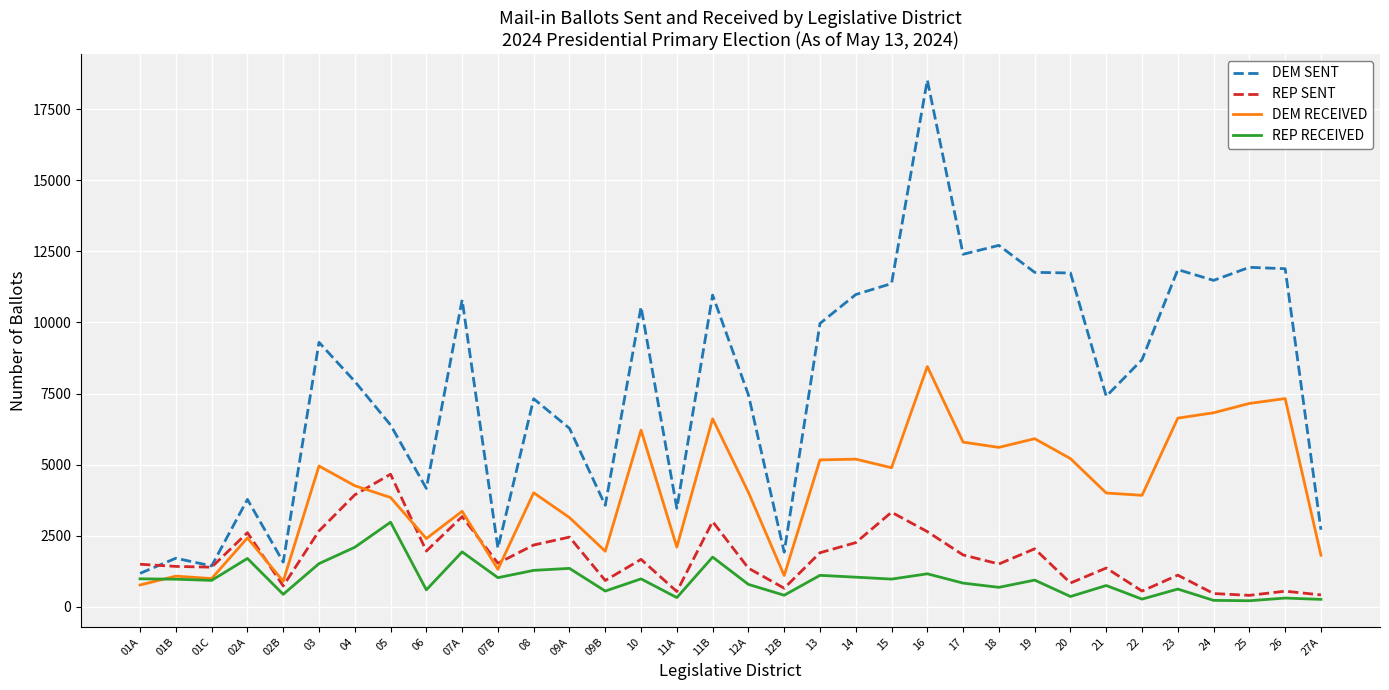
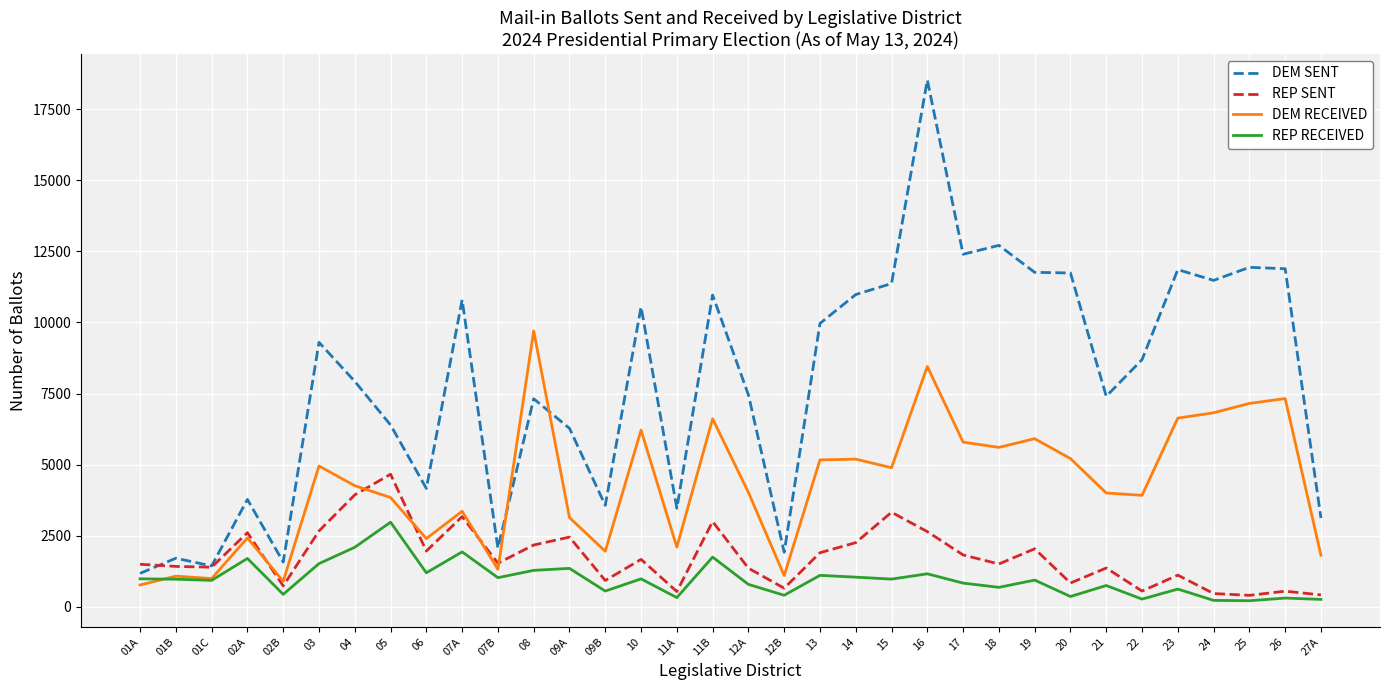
  {
    "DEM SENT": {
      "01A": 1200,
      "01B": 1700,
      "02A": 3800,
      "02B": 1600,
      "03": 9300,
      "04": 7900,
      "05": 6400,
      "06": 4200,
      "07A": 10800,
      "07B": 2100,
      "08": 7300,
      "09A": 6300,
      "09B": 3600,
      "10": 10500,
      "11A": 3500,
      "11B": 11000,
      "12A": 7500,
      "12B": 1900,
      "13": 10000,
      "14": 11000,
      "15": 11400,
      "16": 18500,
      "17": 12400,
      "18": 12700,
      "19": 11800,
      "20": 11700,
      "21": 7400,
      "22": 8700,
      "23": 11900,
      "24": 11500,
      "25": 11900,
      "26": 11900,
-     "27A": 2700
+     "27A": 3100
    },
    "REP SENT": {
      "01A": 1500,
      "01B": 1400,
      "02A": 2600,
      "02B": 700,
      "03": 2700,
      "04": 3900,
      "05": 4700,
      "06": 2000,
      "07A": 3200,
      "07B": 1500,
      "08": 2200,
      "09A": 2500,
      "09B": 900,
      "10": 1700,
      "11A": 500,
      "11B": 3000,
      "12A": 1400,
      "12B": 700,
      "13": 1900,
      "14": 2300,
      "15": 3300,
      "16": 2600,
      "17": 1800,
      "18": 1500,
      "19": 2000,
      "20": 800,
      "21": 1400,
      "22": 600,
      "23": 1100,
      "24": 500,
      "25": 400,
      "26": 600,
      "27A": 400
    },
    "DEM RECEIVED": {
      "01A": 800,
      "01B": 1100,
      "02A": 2400,
      "02B": 900,
      "03": 5000,
      "04": 4300,
      "05": 3800,
      "06": 2400,
      "07A": 3400,
      "07B": 1300,
-     "08": 4000,
+     "08": 9700,
      "09A": 3100,
      "09B": 2000,
      "10": 6200,
      "11A": 2100,
      "11B": 6600,
      "12A": 4000,
      "12B": 1100,
      "13": 5200,
      "14": 5200,
      "15": 4900,
      "16": 8500,
      "17": 5800,
      "18": 5600,
      "19": 5900,
      "20": 5200,
      "21": 4000,
      "22": 3900,
      "23": 6600,
      "24": 6800,
      "25": 7200,
      "26": 7300,
      "27A": 1800
    },
    "REP RECEIVED": {
      "01A": 1000,
      "01B": 1000,
      "02A": 1700,
      "02B": 400,
      "03": 1500,
      "04": 2100,
      "05": 3000,
-     "06": 600,
+     "06": 1200,
      "07A": 1900,
      "07B": 1000,
      "08": 1300,
      "09A": 1400,
      "09B": 600,
      "10": 1000,
      "11A": 300,
      "11B": 1800,
      "12A": 800,
      "12B": 400,
      "13": 1100,
      "14": 1000,
      "15": 1000,
      "16": 1200,
      "17": 800,
      "18": 700,
      "19": 900,
      "20": 400,
      "21": 800,
      "22": 300,
      "23": 600,
      "24": 200,
      "25": 200,
      "26": 300,
      "27A": 300
    }
  }
